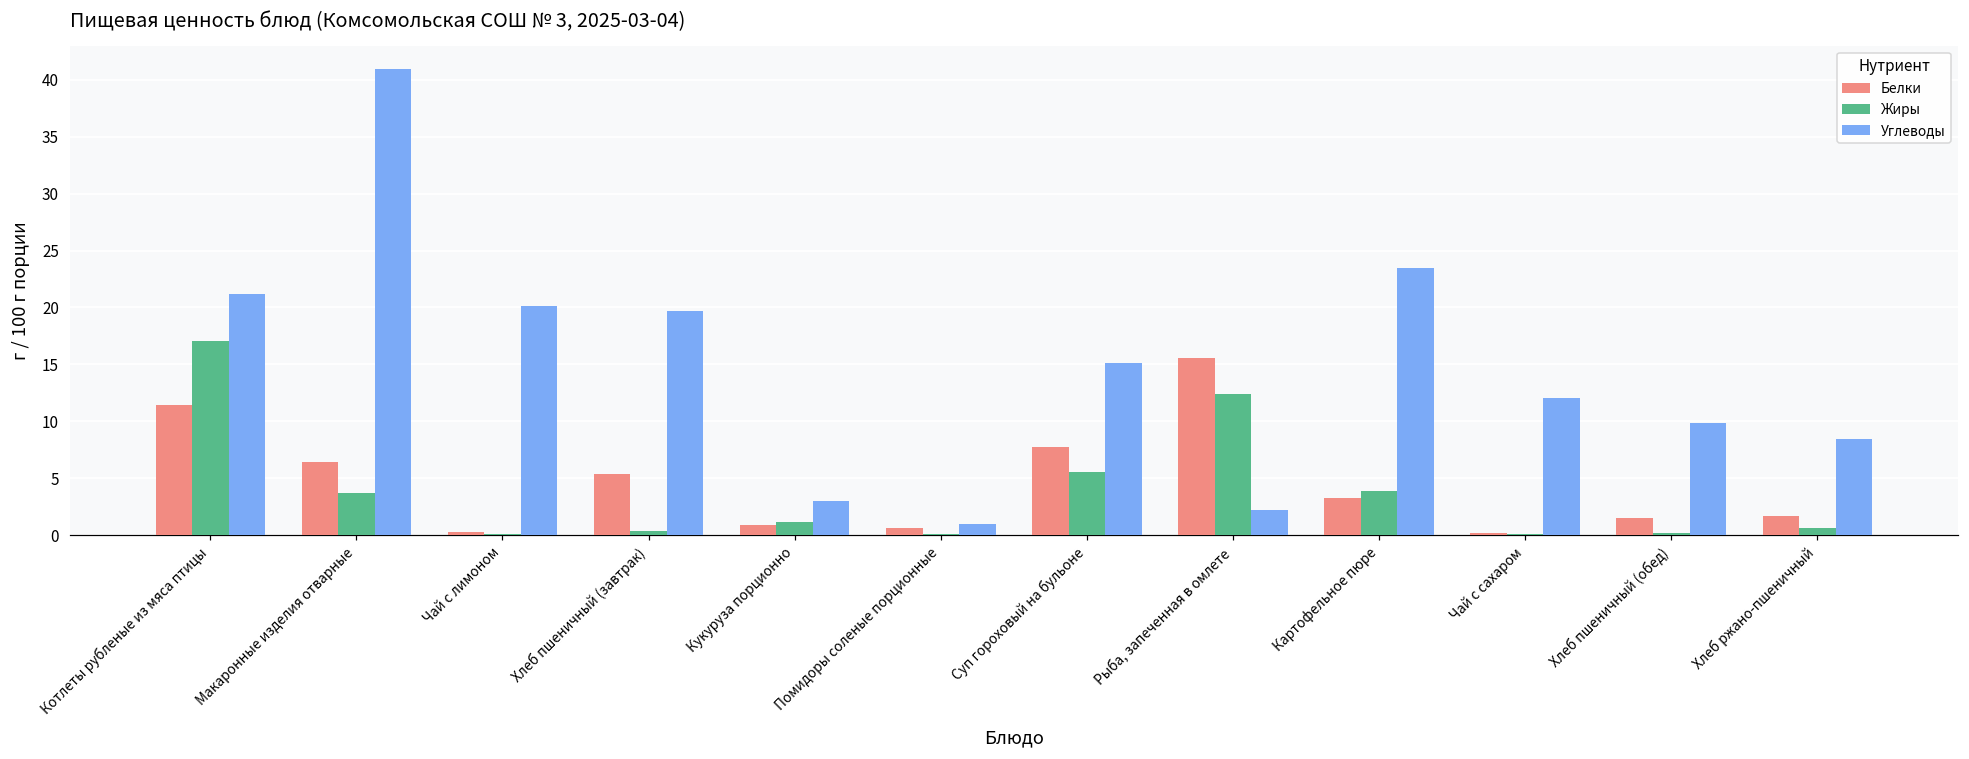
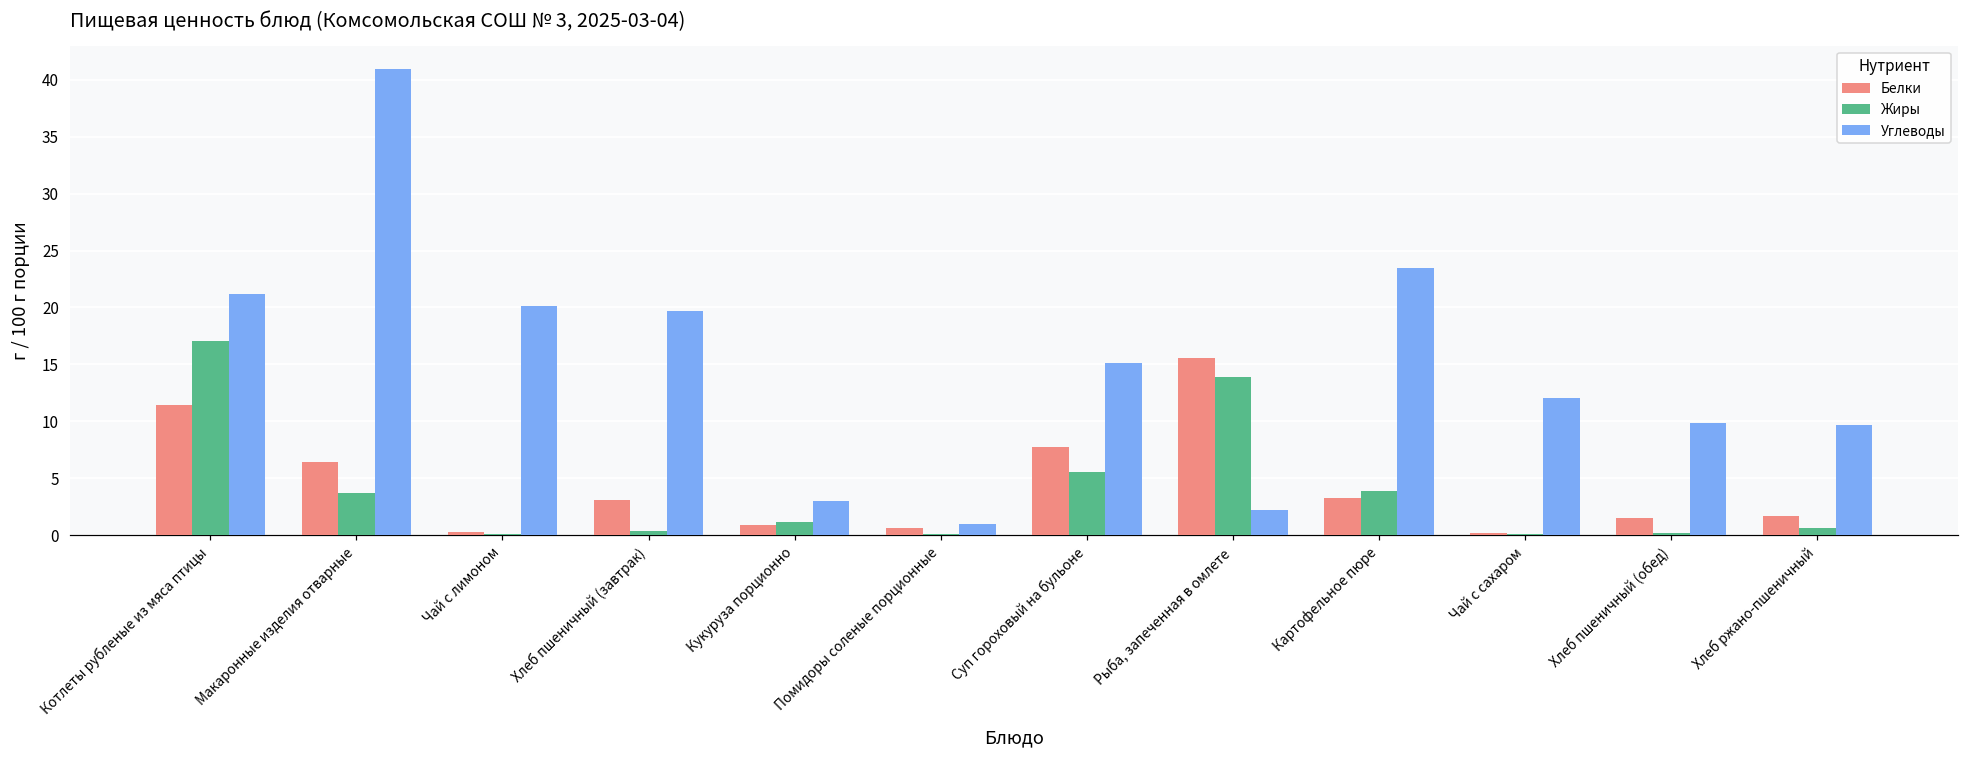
  {
    "Белки": {
      "Котлеты рубленые из мяса птицы": 11.4,
      "Макаронные изделия отварные": 6.4,
-     "Хлеб пшеничный (завтрак)": 5.4,
+     "Хлеб пшеничный (завтрак)": 3.0,
      "Кукуруза порционно": 0.9,
      "Помидоры соленые порционные": 0.7,
      "Суп гороховый на бульоне": 7.7,
      "Рыба, запеченная в омлете": 15.6,
      "Картофельное пюре": 3.2,
      "Хлеб пшеничный (обед)": 1.5,
      "Хлеб ржано-пшеничный": 1.7
    },
    "Жиры": {
      "Котлеты рубленые из мяса птицы": 17.0,
      "Макаронные изделия отварные": 3.7,
      "Хлеб пшеничный (завтрак)": 0.3,
      "Кукуруза порционно": 1.2,
      "Суп гороховый на бульоне": 5.5,
-     "Рыба, запеченная в омлете": 12.4,
+     "Рыба, запеченная в омлете": 13.9,
      "Картофельное пюре": 3.8,
      "Хлеб ржано-пшеничный": 0.7
    },
    "Углеводы": {
      "Котлеты рубленые из мяса птицы": 21.2,
      "Макаронные изделия отварные": 40.9,
      "Чай с лимоном": 20.1,
      "Хлеб пшеничный (завтрак)": 19.7,
      "Кукуруза порционно": 3.0,
      "Помидоры соленые порционные": 1.0,
      "Суп гороховый на бульоне": 15.1,
      "Рыба, запеченная в омлете": 2.2,
      "Картофельное пюре": 23.4,
      "Чай с сахаром": 12.0,
      "Хлеб пшеничный (обед)": 9.8,
-     "Хлеб ржано-пшеничный": 8.5
+     "Хлеб ржано-пшеничный": 9.7
    }
  }
